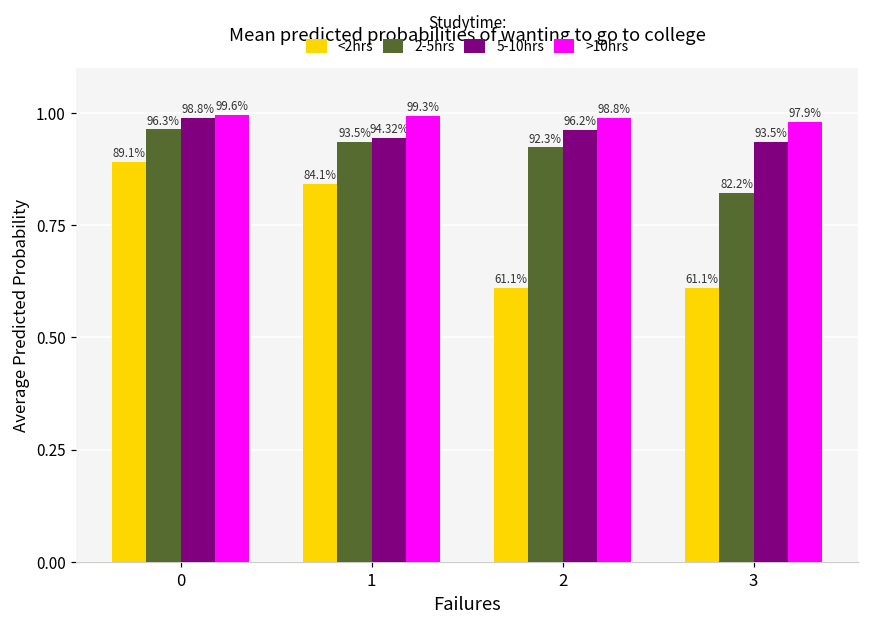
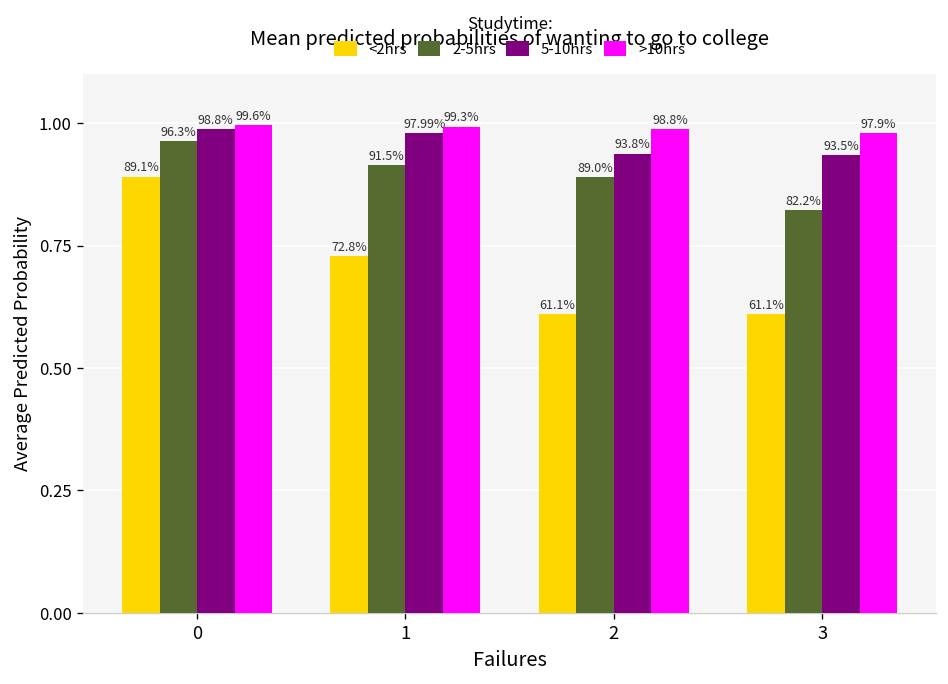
  {
    "<2hrs": {
      "0": "89.1%",
-     "1": "84.1%",
+     "1": "72.8%",
      "2": "61.1%",
      "3": "61.1%"
    },
    "2-5hrs": {
      "0": "96.3%",
-     "1": "93.5%",
-     "2": "92.3%",
+     "1": "91.5%",
+     "2": "89.0%",
      "3": "82.2%"
    },
    "5-10hrs": {
      "0": "98.8%",
-     "1": "94.32%",
-     "2": "96.2%",
+     "1": "97.99%",
+     "2": "93.8%",
      "3": "93.5%"
    },
    ">10hrs": {
      "0": "99.6%",
      "1": "99.3%",
      "2": "98.8%",
      "3": "97.9%"
    }
  }
